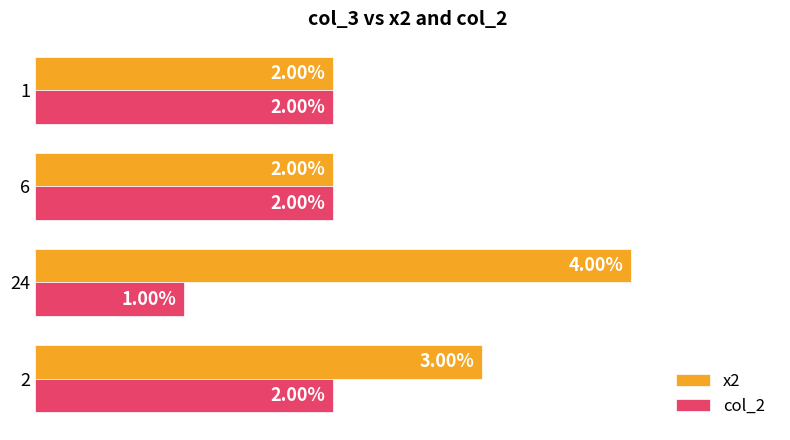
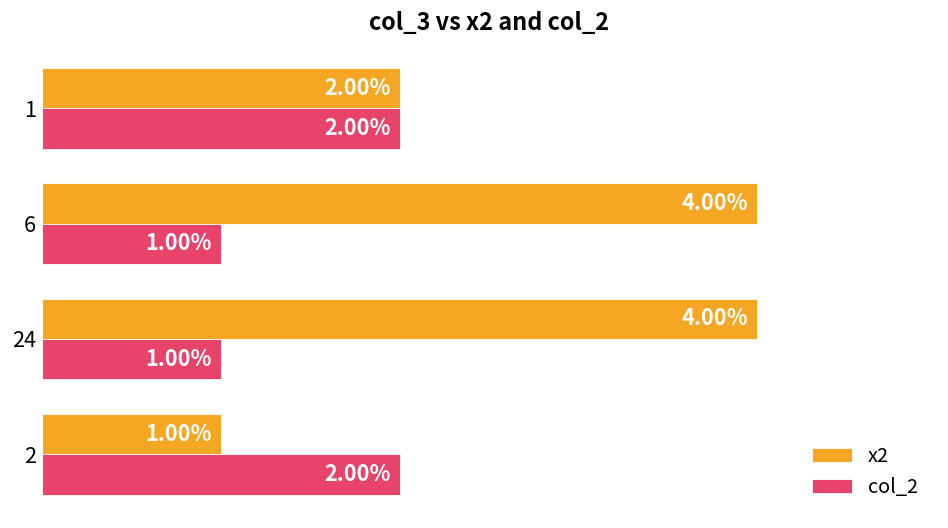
  {
    "x2": {
      "1": "2.00%",
-     "6": "2.00%",
+     "6": "4.00%",
      "24": "4.00%",
-     "2": "3.00%"
+     "2": "1.00%"
    },
    "col_2": {
      "1": "2.00%",
-     "6": "2.00%",
+     "6": "1.00%",
      "24": "1.00%",
      "2": "2.00%"
    }
  }
